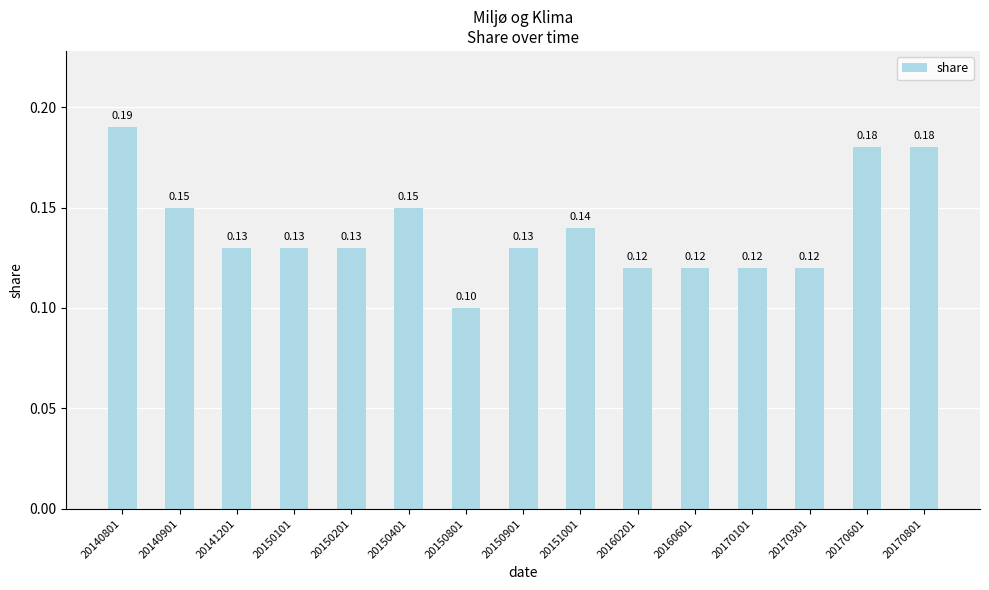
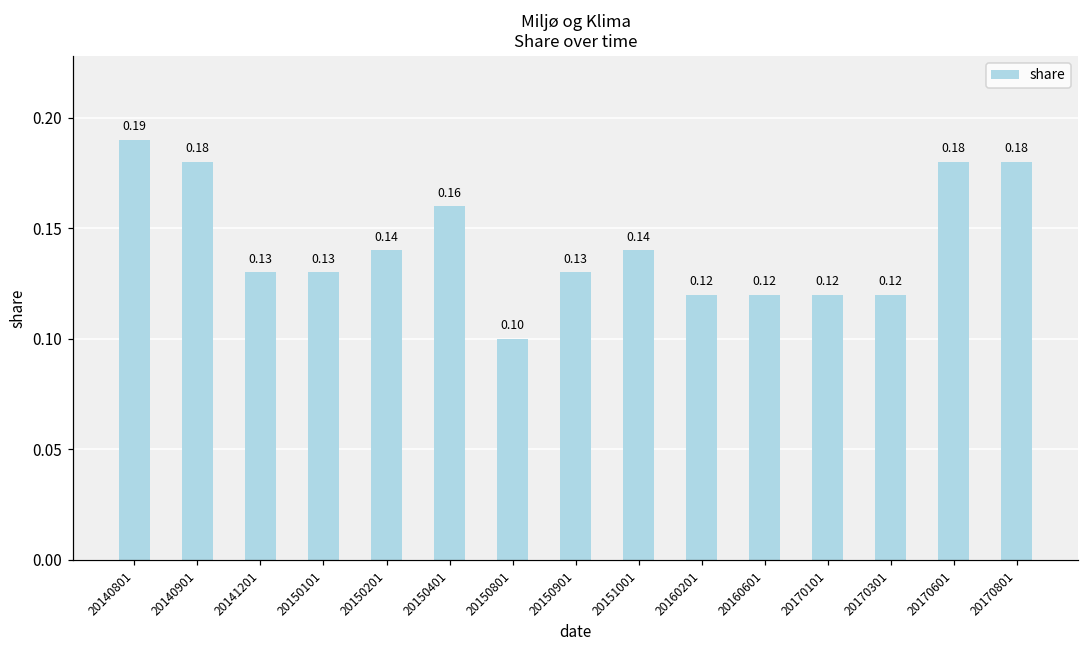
  {
    "20140801": 0.19,
-   "20140901": 0.15,
+   "20140901": 0.18,
    "20141201": 0.13,
    "20150101": 0.13,
-   "20150201": 0.13,
-   "20150401": 0.15,
+   "20150201": 0.14,
+   "20150401": 0.16,
    "20150801": 0.10,
    "20150901": 0.13,
    "20151001": 0.14,
    "20160201": 0.12,
    "20160601": 0.12,
    "20170101": 0.12,
    "20170301": 0.12,
    "20170601": 0.18,
    "20170801": 0.18
  }
